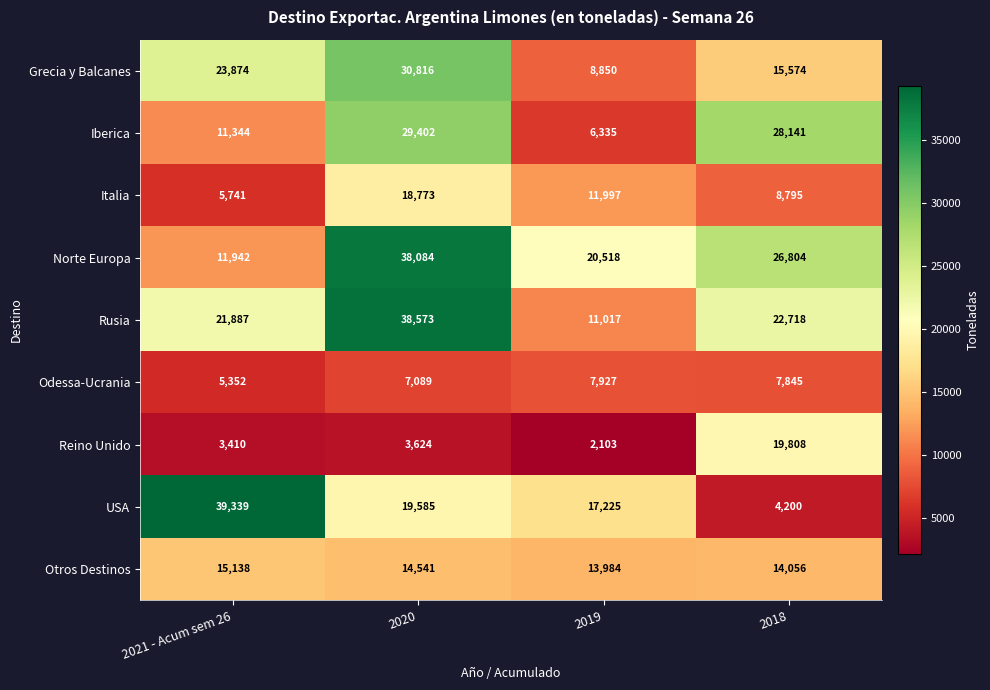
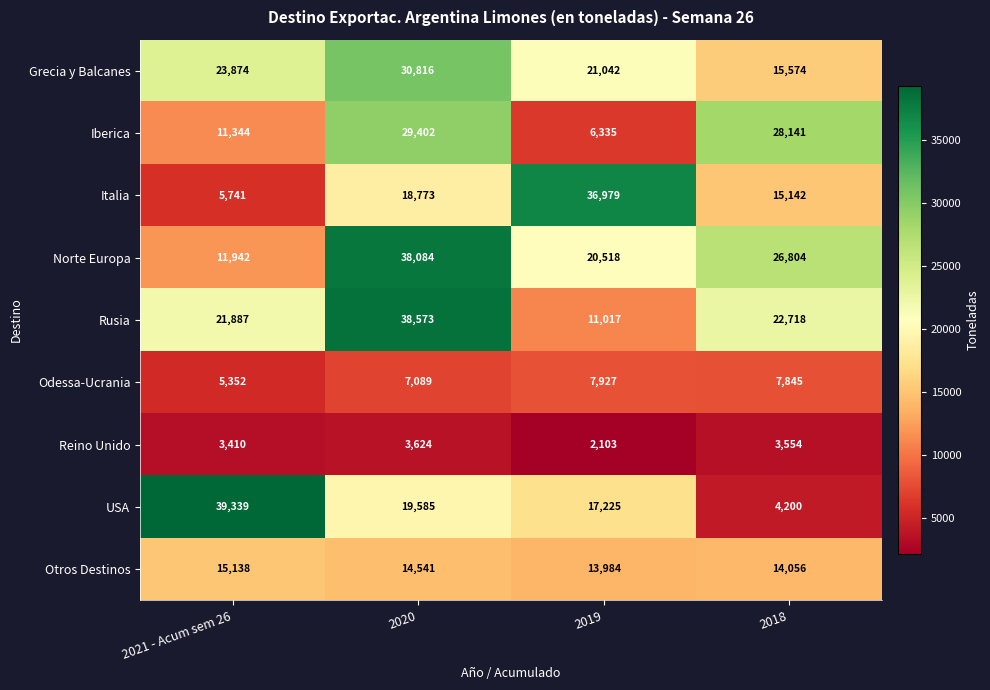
  {
    "Grecia y Balcanes": {
      "2021 - Acum sem 26": "23,874",
      "2020": "30,816",
-     "2019": "8,850",
+     "2019": "21,042",
      "2018": "15,574"
    },
    "Iberica": {
      "2021 - Acum sem 26": "11,344",
      "2020": "29,402",
      "2019": "6,335",
      "2018": "28,141"
    },
    "Italia": {
      "2021 - Acum sem 26": "5,741",
      "2020": "18,773",
-     "2019": "11,997",
-     "2018": "8,795"
+     "2019": "36,979",
+     "2018": "15,142"
    },
    "Norte Europa": {
      "2021 - Acum sem 26": "11,942",
      "2020": "38,084",
      "2019": "20,518",
      "2018": "26,804"
    },
    "Rusia": {
      "2021 - Acum sem 26": "21,887",
      "2020": "38,573",
      "2019": "11,017",
      "2018": "22,718"
    },
    "Odessa-Ucrania": {
      "2021 - Acum sem 26": "5,352",
      "2020": "7,089",
      "2019": "7,927",
      "2018": "7,845"
    },
    "Reino Unido": {
      "2021 - Acum sem 26": "3,410",
      "2020": "3,624",
      "2019": "2,103",
-     "2018": "19,808"
+     "2018": "3,554"
    },
    "USA": {
      "2021 - Acum sem 26": "39,339",
      "2020": "19,585",
      "2019": "17,225",
      "2018": "4,200"
    },
    "Otros Destinos": {
      "2021 - Acum sem 26": "15,138",
      "2020": "14,541",
      "2019": "13,984",
      "2018": "14,056"
    }
  }
